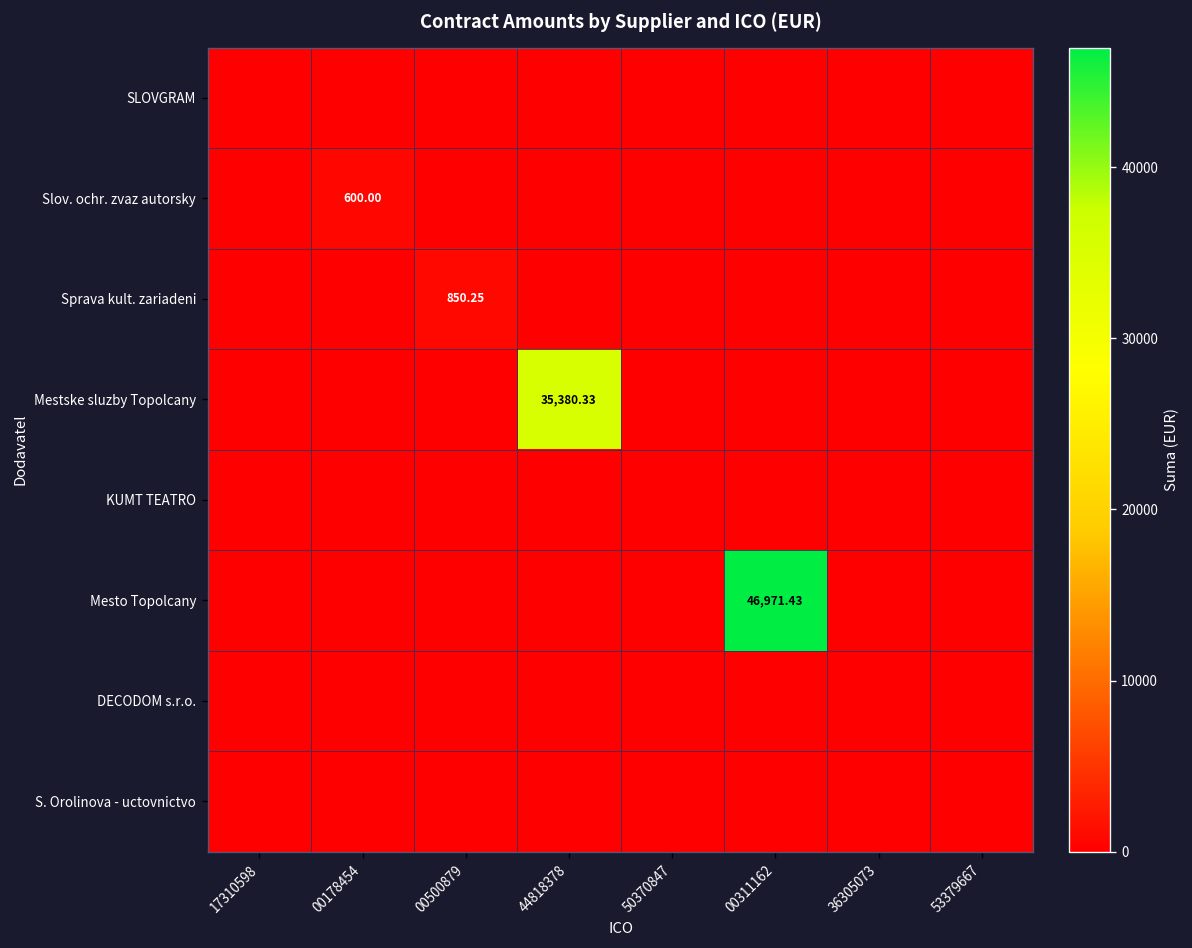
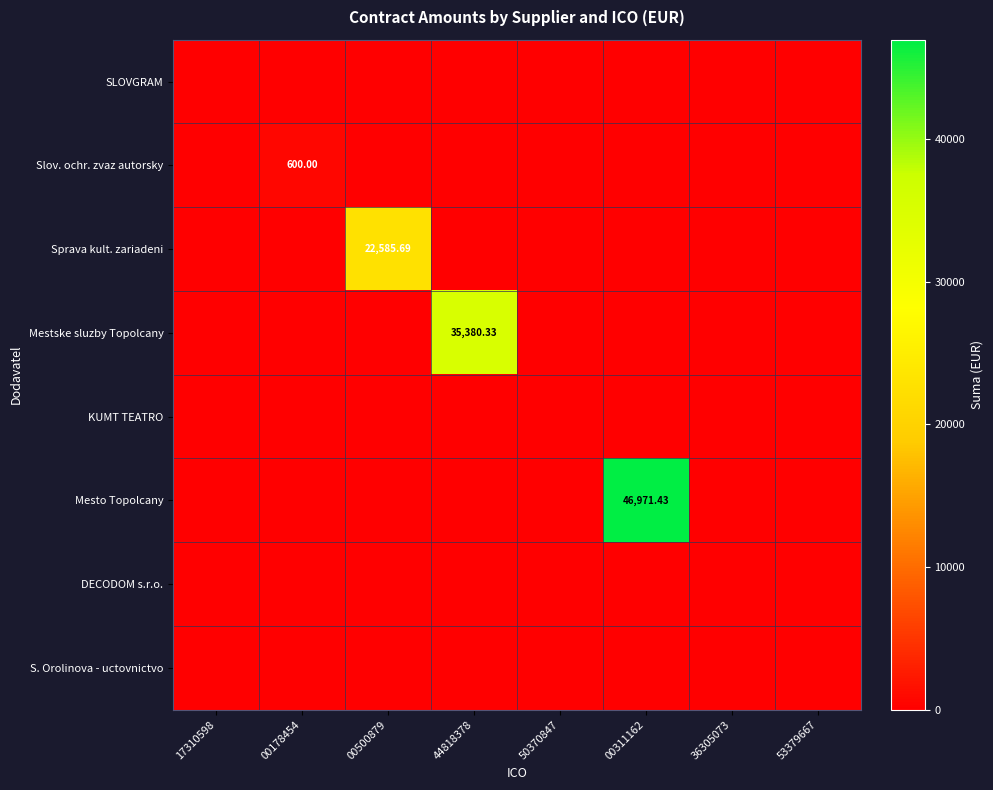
  {
    "Slov. ochr. zvaz autorsky": {
      "00178454": "600.00"
    },
    "Sprava kult. zariadeni": {
-     "00500879": "850.25"
+     "00500879": "22,585.69"
    },
    "Mestske sluzby Topolcany": {
      "44818378": "35,380.33"
    },
    "Mesto Topolcany": {
      "00311162": "46,971.43"
    }
  }
